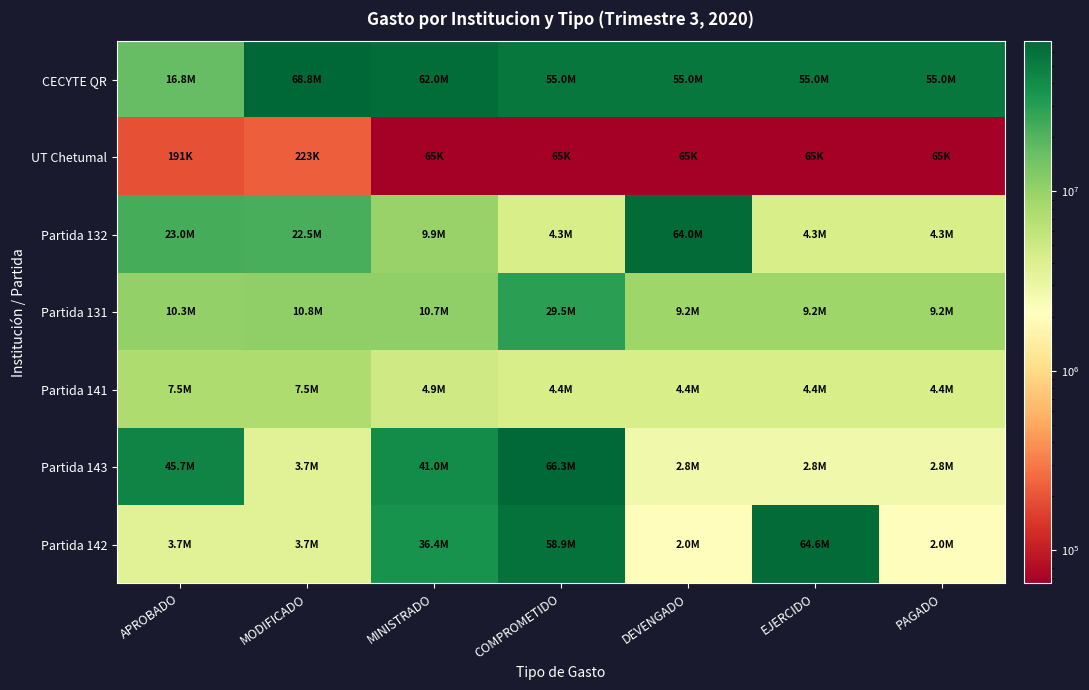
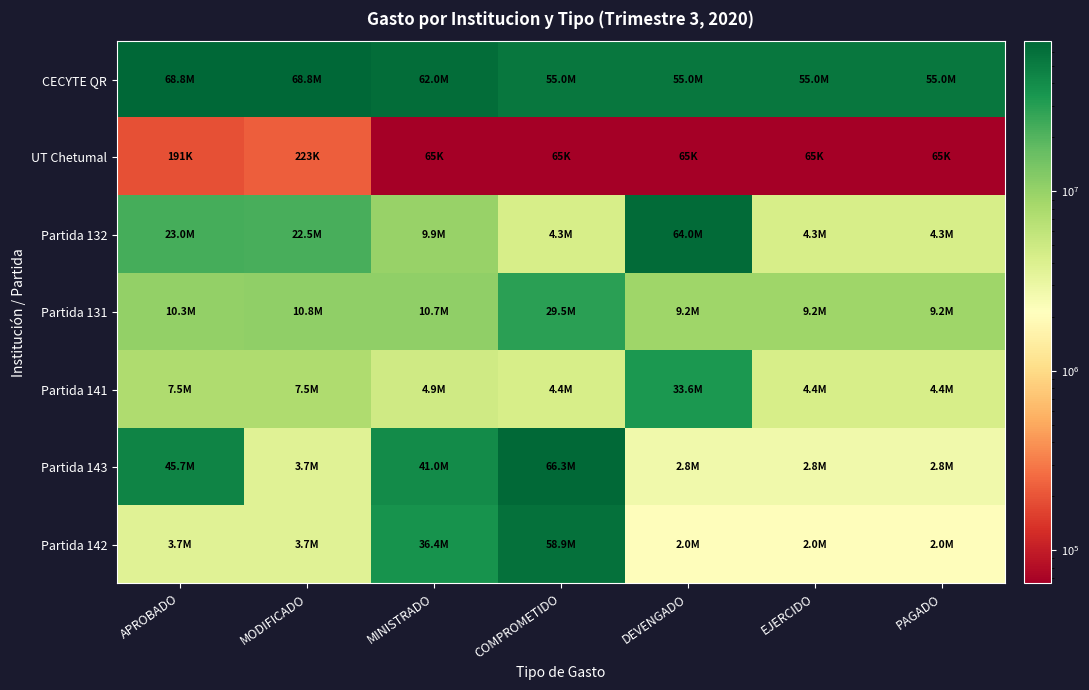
  {
    "CECYTE QR": {
-     "APROBADO": "16.8M",
+     "APROBADO": "68.8M",
      "MODIFICADO": "68.8M",
      "MINISTRADO": "62.0M",
      "COMPROMETIDO": "55.0M",
      "DEVENGADO": "55.0M",
      "EJERCIDO": "55.0M",
      "PAGADO": "55.0M"
    },
    "UT Chetumal": {
      "APROBADO": "191K",
      "MODIFICADO": "223K",
      "MINISTRADO": "65K",
      "COMPROMETIDO": "65K",
      "DEVENGADO": "65K",
      "EJERCIDO": "65K",
      "PAGADO": "65K"
    },
    "Partida 132": {
      "APROBADO": "23.0M",
      "MODIFICADO": "22.5M",
      "MINISTRADO": "9.9M",
      "COMPROMETIDO": "4.3M",
      "DEVENGADO": "64.0M",
      "EJERCIDO": "4.3M",
      "PAGADO": "4.3M"
    },
    "Partida 131": {
      "APROBADO": "10.3M",
      "MODIFICADO": "10.8M",
      "MINISTRADO": "10.7M",
      "COMPROMETIDO": "29.5M",
      "DEVENGADO": "9.2M",
      "EJERCIDO": "9.2M",
      "PAGADO": "9.2M"
    },
    "Partida 141": {
      "APROBADO": "7.5M",
      "MODIFICADO": "7.5M",
      "MINISTRADO": "4.9M",
      "COMPROMETIDO": "4.4M",
-     "DEVENGADO": "4.4M",
+     "DEVENGADO": "33.6M",
      "EJERCIDO": "4.4M",
      "PAGADO": "4.4M"
    },
    "Partida 143": {
      "APROBADO": "45.7M",
      "MODIFICADO": "3.7M",
      "MINISTRADO": "41.0M",
      "COMPROMETIDO": "66.3M",
      "DEVENGADO": "2.8M",
      "EJERCIDO": "2.8M",
      "PAGADO": "2.8M"
    },
    "Partida 142": {
      "APROBADO": "3.7M",
      "MODIFICADO": "3.7M",
      "MINISTRADO": "36.4M",
      "COMPROMETIDO": "58.9M",
      "DEVENGADO": "2.0M",
-     "EJERCIDO": "64.6M",
+     "EJERCIDO": "2.0M",
      "PAGADO": "2.0M"
    }
  }
